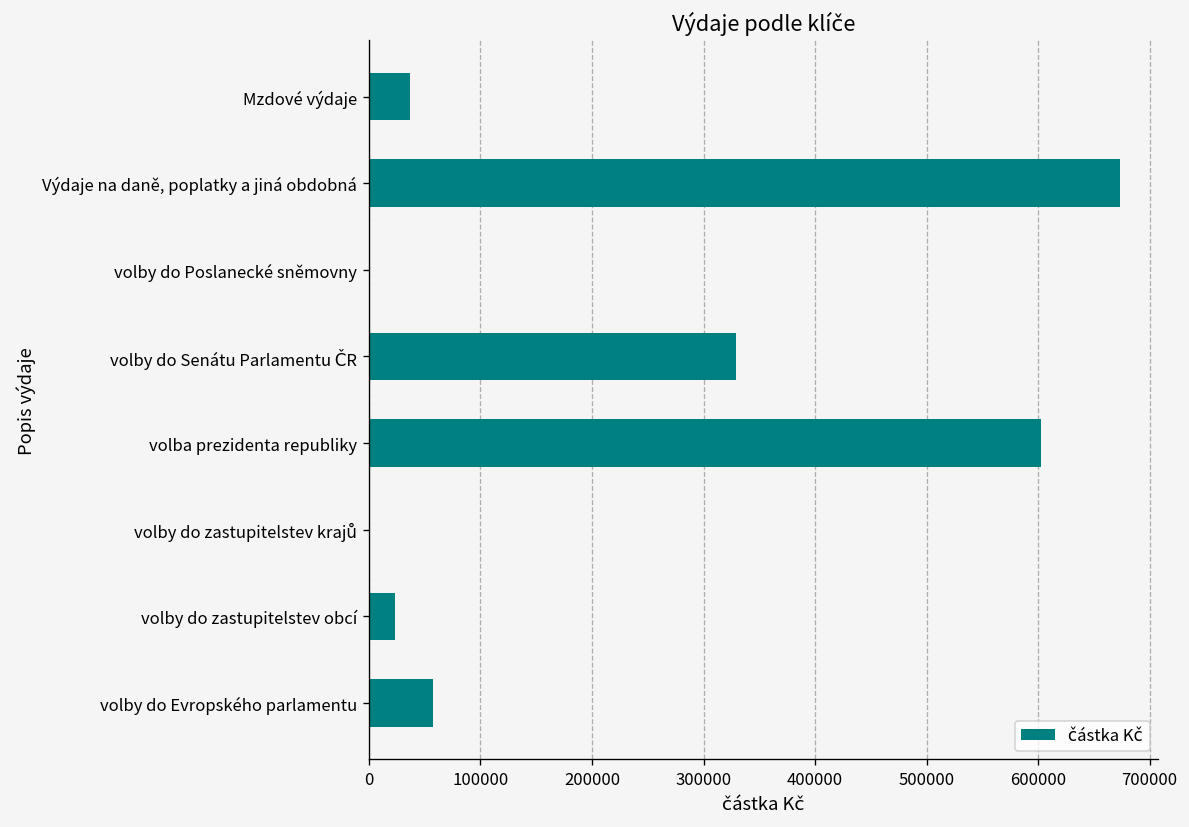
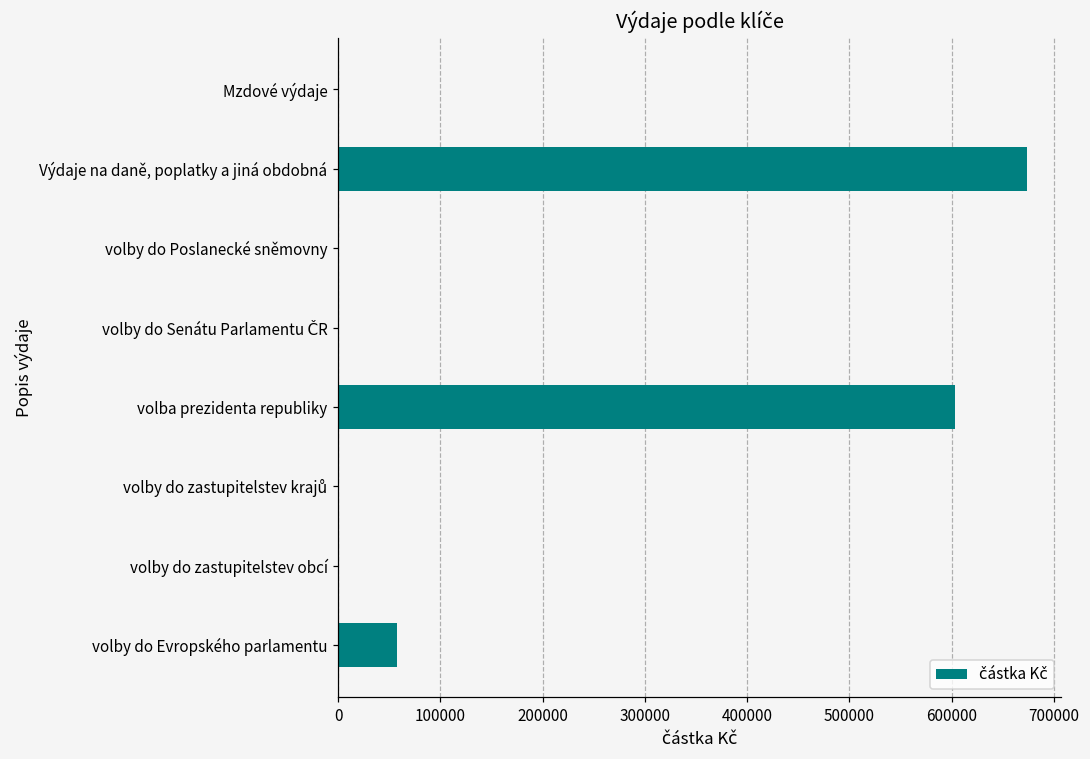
  {
-   "Mzdové výdaje": 40000,
+   "Mzdové výdaje": 0,
    "Výdaje na daně, poplatky a jiná obdobná": 670000,
    "volby do Poslanecké sněmovny": 0,
-   "volby do Senátu Parlamentu ČR": 330000,
+   "volby do Senátu Parlamentu ČR": 0,
    "volba prezidenta republiky": 600000,
    "volby do zastupitelstev krajů": 0,
-   "volby do zastupitelstev obcí": 20000,
+   "volby do zastupitelstev obcí": 0,
    "volby do Evropského parlamentu": 60000
  }
